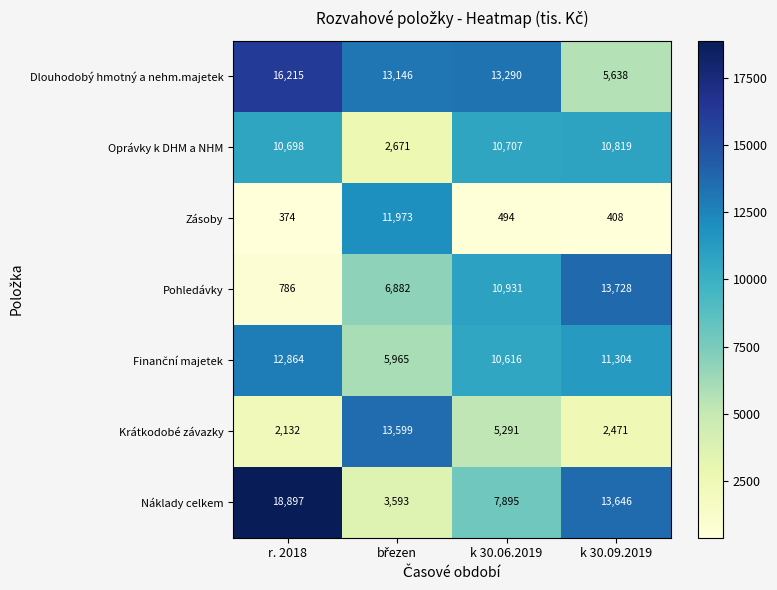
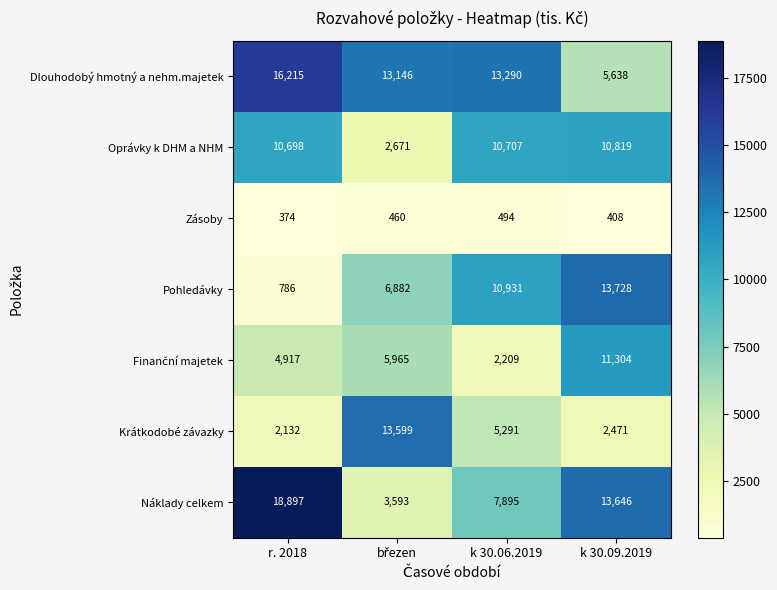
  {
    "Dlouhodobý hmotný a nehm.majetek": {
      "r. 2018": "16,215",
      "březen": "13,146",
      "k 30.06.2019": "13,290",
      "k 30.09.2019": "5,638"
    },
    "Oprávky k DHM a NHM": {
      "r. 2018": "10,698",
      "březen": "2,671",
      "k 30.06.2019": "10,707",
      "k 30.09.2019": "10,819"
    },
    "Zásoby": {
      "r. 2018": "374",
-     "březen": "11,973",
+     "březen": "460",
      "k 30.06.2019": "494",
      "k 30.09.2019": "408"
    },
    "Pohledávky": {
      "r. 2018": "786",
      "březen": "6,882",
      "k 30.06.2019": "10,931",
      "k 30.09.2019": "13,728"
    },
    "Finanční majetek": {
-     "r. 2018": "12,864",
+     "r. 2018": "4,917",
      "březen": "5,965",
-     "k 30.06.2019": "10,616",
+     "k 30.06.2019": "2,209",
      "k 30.09.2019": "11,304"
    },
    "Krátkodobé závazky": {
      "r. 2018": "2,132",
      "březen": "13,599",
      "k 30.06.2019": "5,291",
      "k 30.09.2019": "2,471"
    },
    "Náklady celkem": {
      "r. 2018": "18,897",
      "březen": "3,593",
      "k 30.06.2019": "7,895",
      "k 30.09.2019": "13,646"
    }
  }
